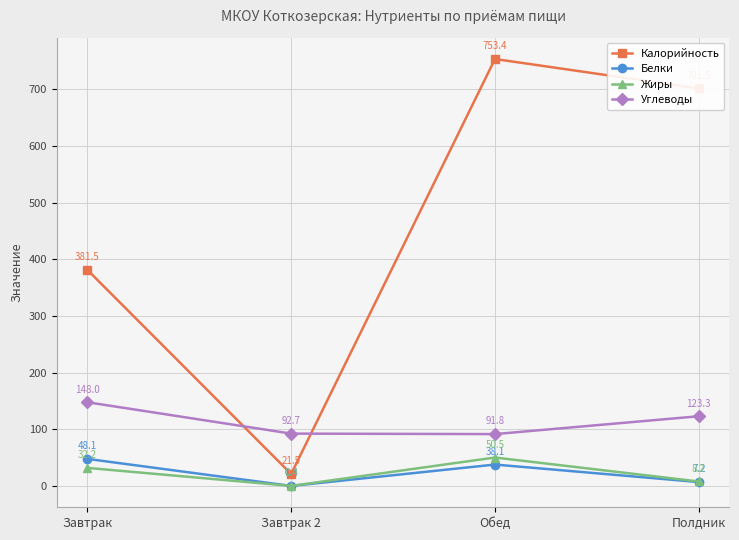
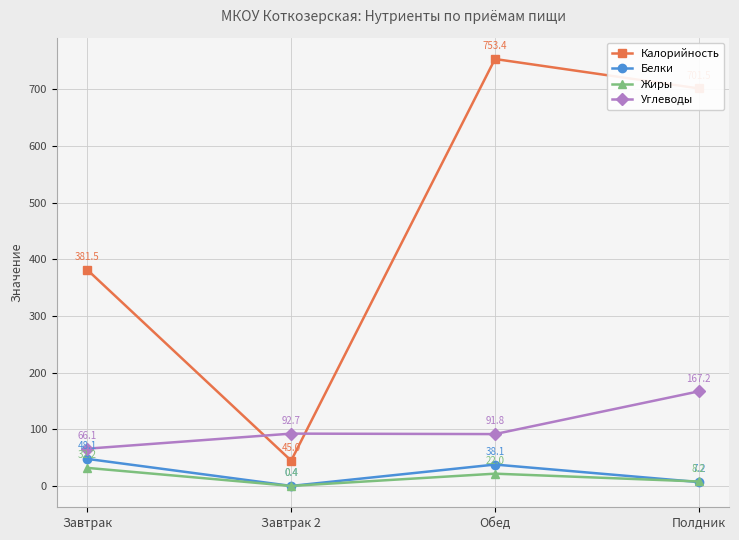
  {
    "Калорийность": {
      "Завтрак": 381.5,
-     "Завтрак 2": 21.5,
+     "Завтрак 2": 45.0,
      "Обед": 753.4
    },
    "Белки": {
      "Завтрак": 48.1
    },
    "Жиры": {
-     "Обед": 50.5
+     "Обед": 22.0
    },
    "Углеводы": {
-     "Завтрак": 148.0,
+     "Завтрак": 66.1,
      "Завтрак 2": 92.7,
      "Обед": 91.8,
-     "Полдник": 123.3
+     "Полдник": 167.2
    }
  }
